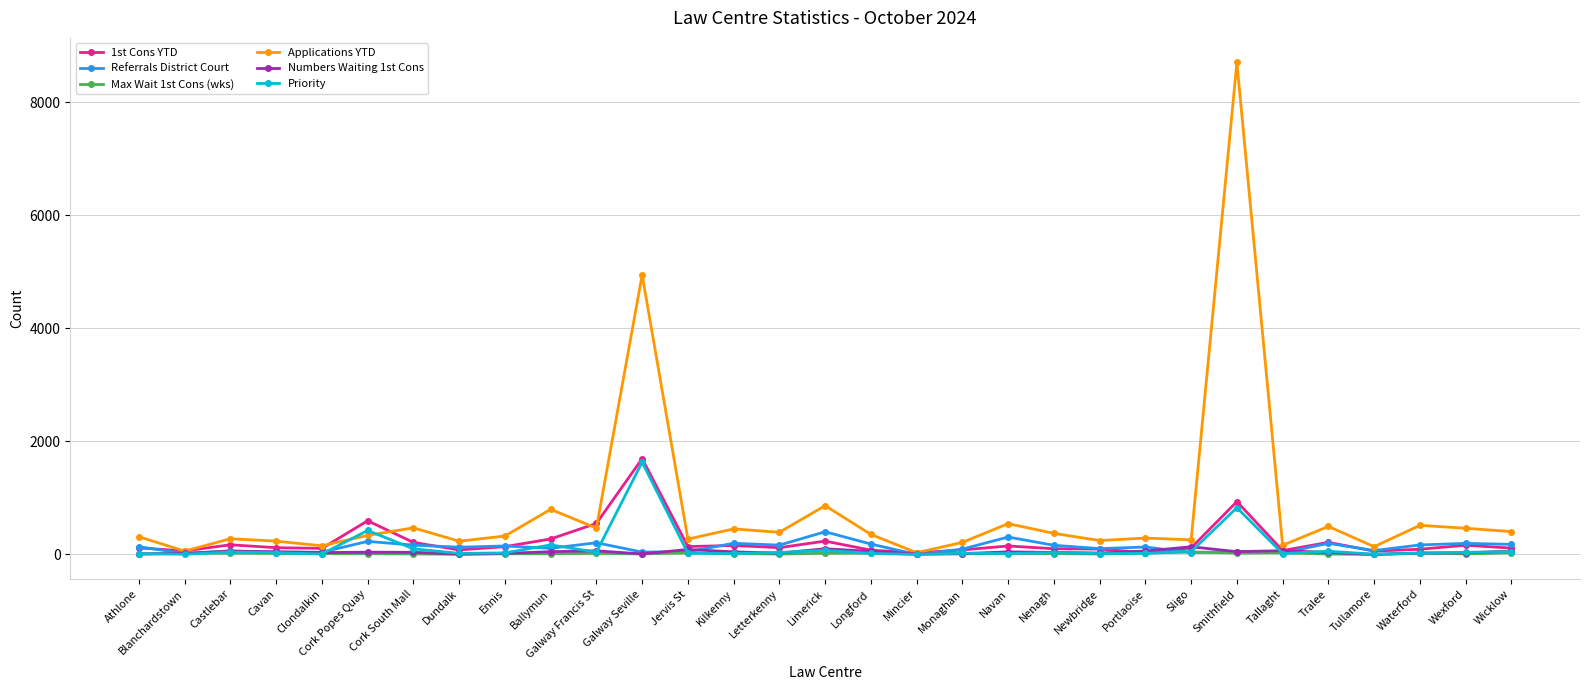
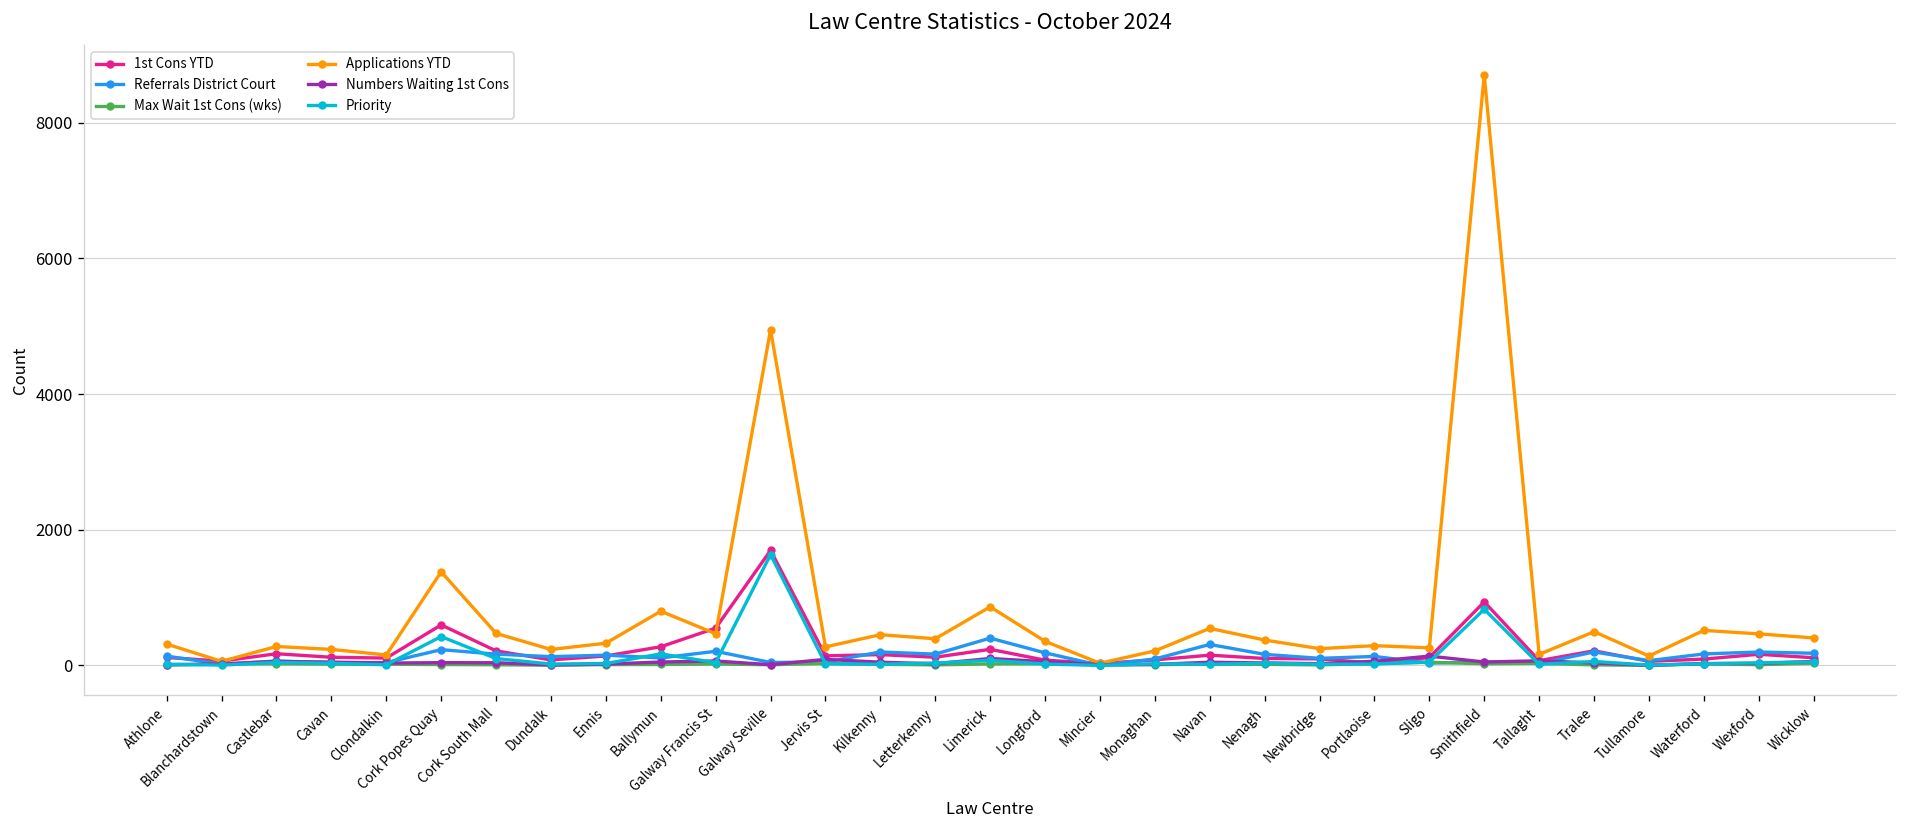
  {
    "1st Cons YTD": {
      "Castlebar": 200,
      "Cavan": 100,
      "Clondalkin": 100,
      "Cork Popes Quay": 600,
      "Cork South Mall": 200,
      "Dundalk": 100,
      "Ballymun": 300,
      "Galway Francis St": 500,
      "Galway Seville": 1700,
      "Jervis St": 100,
      "Letterkenny": 100,
      "Limerick": 200,
      "Navan": 200,
      "Nenagh": 100,
      "Smithfield": 900,
      "Waterford": 100,
      "Wicklow": 100
    },
    "Max Wait 1st Cons (wks)": {
      "Limerick": 0
    },
    "Applications YTD": {
      "Athlone": 300,
      "Castlebar": 300,
      "Cavan": 200,
      "Clondalkin": 200,
-     "Cork Popes Quay": 300,
+     "Cork Popes Quay": 1400,
      "Cork South Mall": 500,
      "Dundalk": 200,
      "Ennis": 300,
      "Ballymun": 800,
      "Galway Francis St": 500,
      "Galway Seville": 4900,
      "Jervis St": 300,
      "Kilkenny": 500,
      "Letterkenny": 400,
      "Limerick": 900,
      "Longford": 400,
      "Monaghan": 200,
      "Navan": 500,
      "Nenagh": 400,
      "Newbridge": 200,
      "Portlaoise": 300,
      "Sligo": 300,
      "Smithfield": 8700,
      "Tallaght": 200,
      "Tralee": 500,
      "Tullamore": 100,
      "Waterford": 500,
      "Wexford": 500,
      "Wicklow": 400
    }
  }
